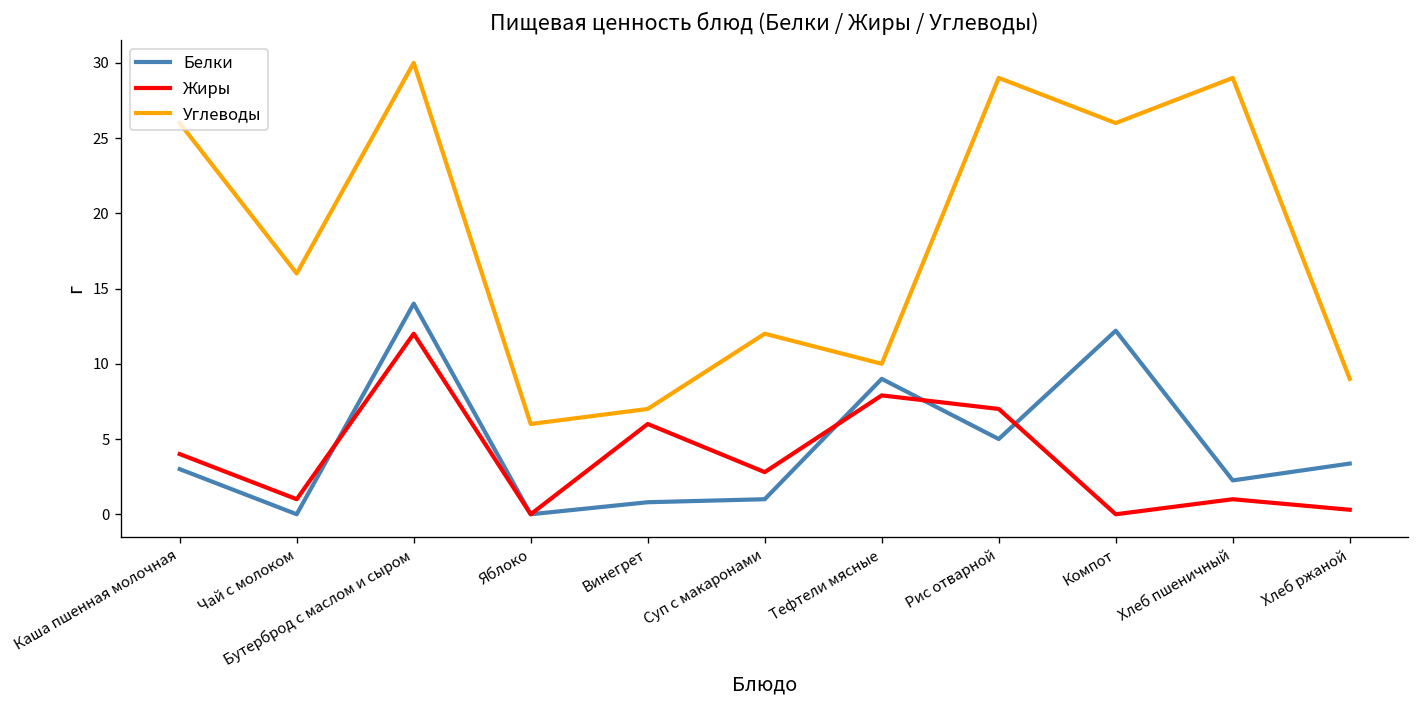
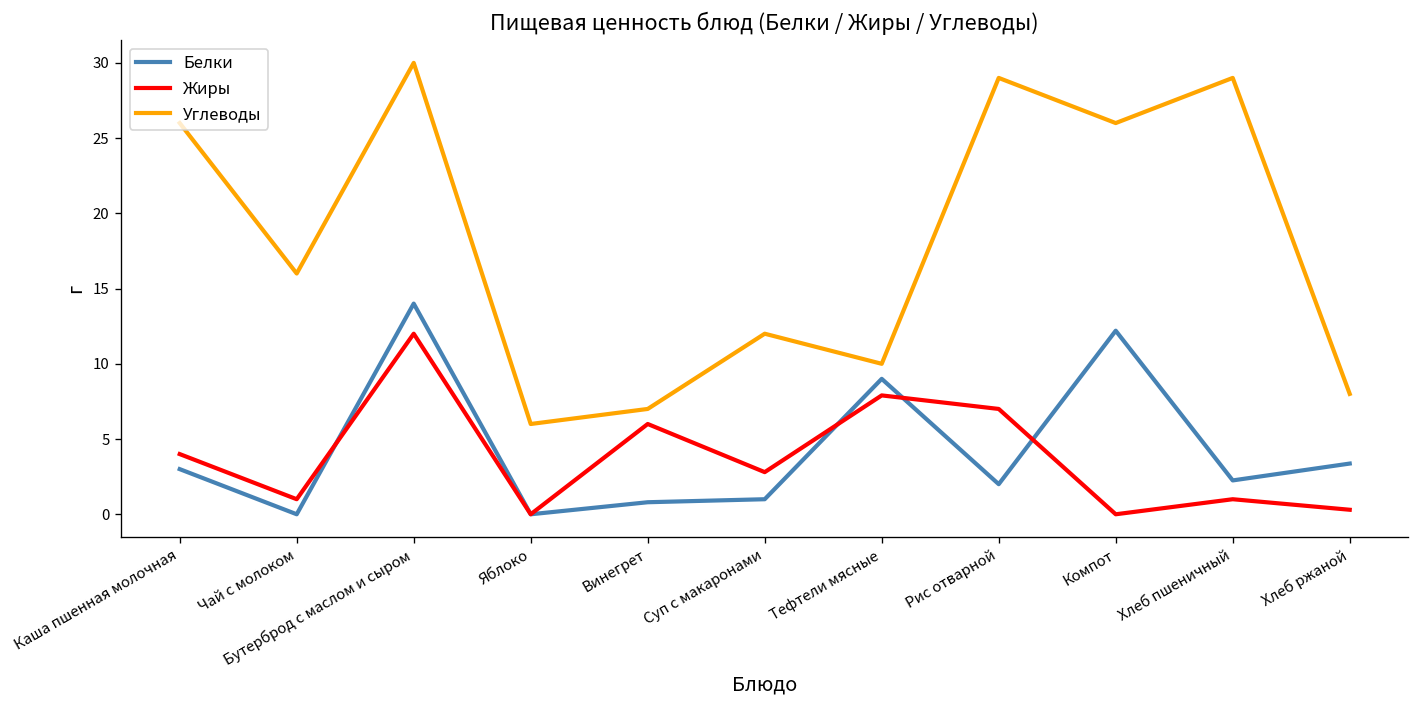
  {
    "Белки": {
      "Каша пшенная молочная": 3,
      "Чай с молоком": 0,
      "Бутерброд с маслом и сыром": 14,
      "Винегрет": 0.8,
      "Суп с макаронами": 1,
      "Тефтели мясные": 9,
-     "Рис отварной": 5,
+     "Рис отварной": 2,
      "Компот": 12.2,
      "Хлеб пшеничный": 2.3,
      "Хлеб ржаной": 3.4
    },
    "Жиры": {
      "Каша пшенная молочная": 4,
      "Чай с молоком": 1,
      "Бутерброд с маслом и сыром": 12,
      "Винегрет": 6,
      "Суп с макаронами": 2.8,
      "Тефтели мясные": 8,
      "Рис отварной": 7,
      "Компот": 0,
      "Хлеб пшеничный": 1,
      "Хлеб ржаной": 0.3
    },
    "Углеводы": {
      "Чай с молоком": 16,
      "Бутерброд с маслом и сыром": 30,
      "Яблоко": 6,
      "Винегрет": 7,
      "Суп с макаронами": 12,
      "Тефтели мясные": 10,
      "Рис отварной": 29,
      "Компот": 26,
      "Хлеб пшеничный": 29,
-     "Хлеб ржаной": 9
+     "Хлеб ржаной": 8
    }
  }
